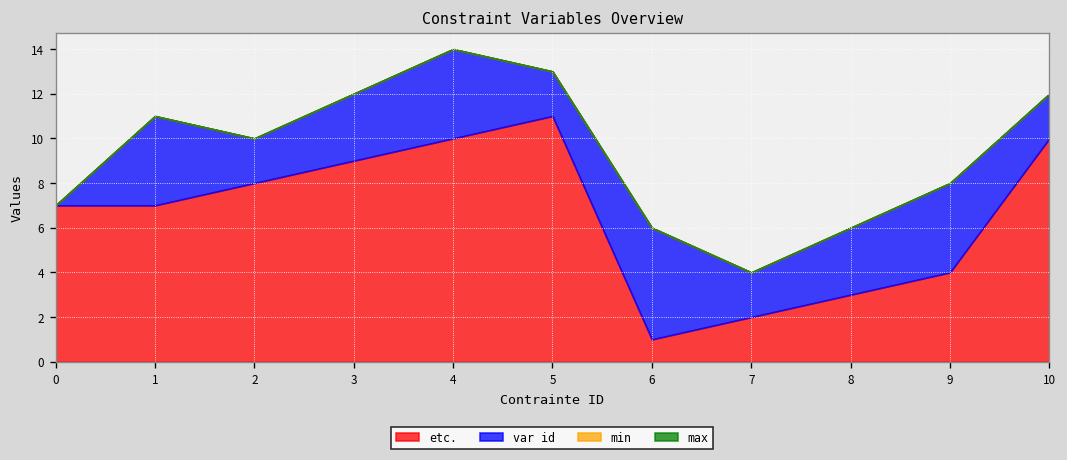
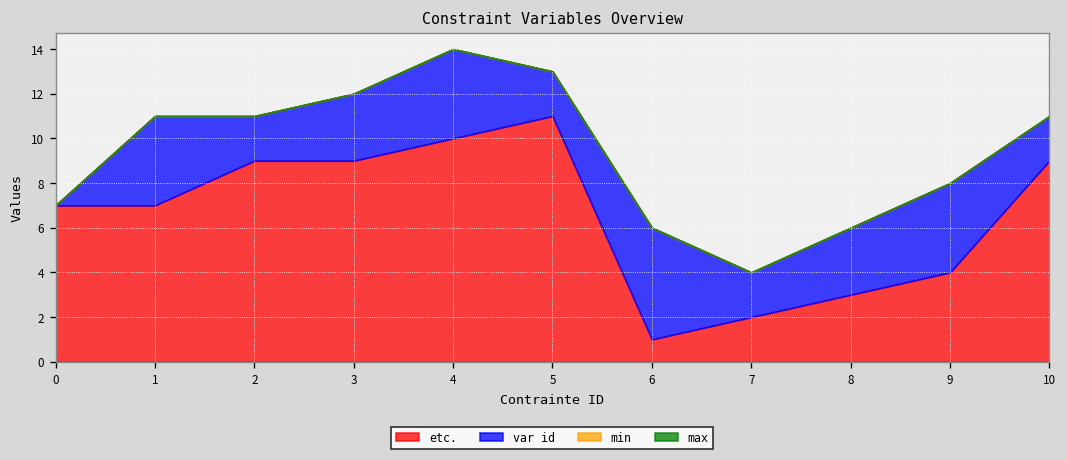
  {
    "etc.": {
      "1": 7,
-     "2": 8,
+     "2": 9,
      "3": 9,
      "4": 10,
      "5": 11,
      "6": 1,
      "7": 2,
      "8": 3,
      "9": 4,
-     "10": 10
+     "10": 9
    }
  }
